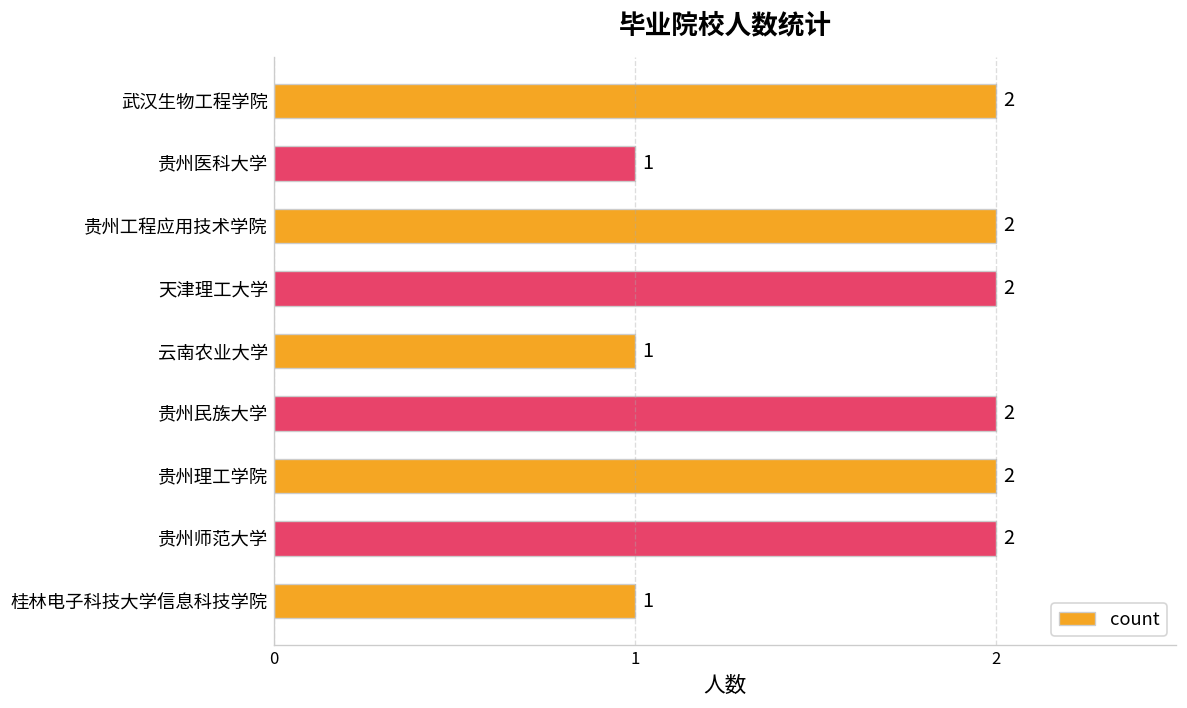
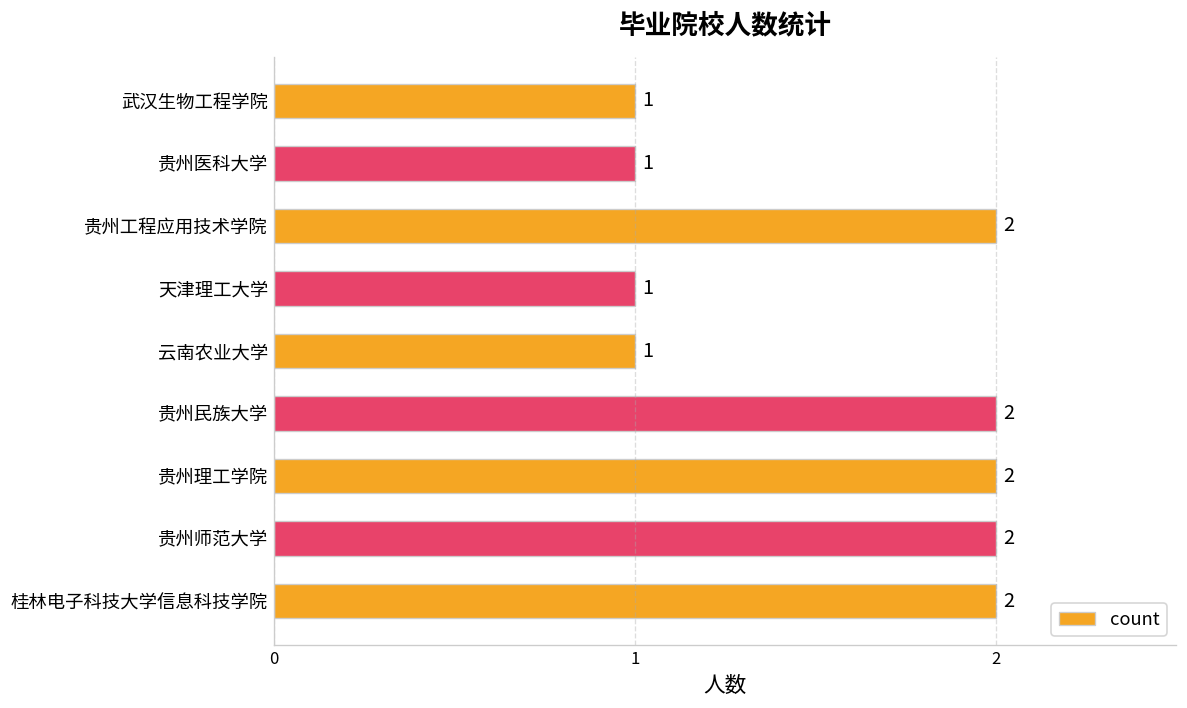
  {
-   "武汉生物工程学院": 2,
+   "武汉生物工程学院": 1,
    "贵州医科大学": 1,
    "贵州工程应用技术学院": 2,
-   "天津理工大学": 2,
+   "天津理工大学": 1,
    "云南农业大学": 1,
    "贵州民族大学": 2,
    "贵州理工学院": 2,
    "贵州师范大学": 2,
-   "桂林电子科技大学信息科技学院": 1
+   "桂林电子科技大学信息科技学院": 2
  }
